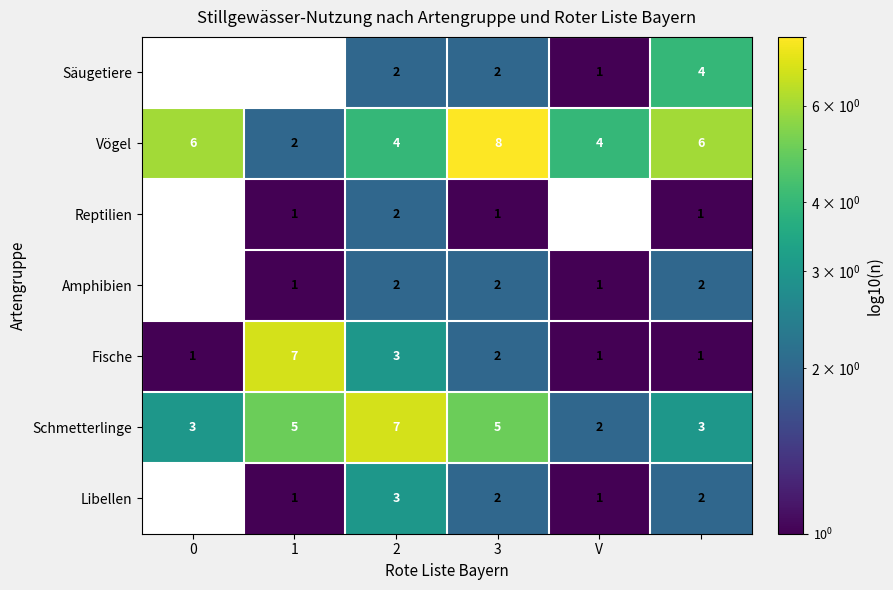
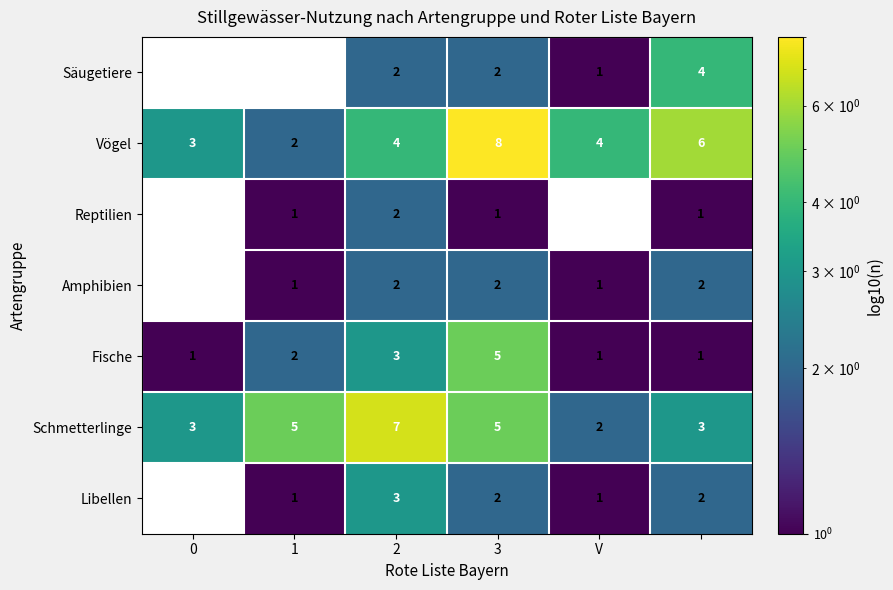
  {
    "Säugetiere": {
      "2": 2,
      "3": 2,
      "V": 1
    },
    "Vögel": {
-     "0": 6,
+     "0": 3,
      "1": 2,
      "2": 4,
      "3": 8,
      "V": 4
    },
    "Reptilien": {
      "1": 1,
      "2": 2,
      "3": 1
    },
    "Amphibien": {
      "1": 1,
      "2": 2,
      "3": 2,
      "V": 1
    },
    "Fische": {
      "0": 1,
-     "1": 7,
+     "1": 2,
      "2": 3,
-     "3": 2,
+     "3": 5,
      "V": 1
    },
    "Schmetterlinge": {
      "0": 3,
      "1": 5,
      "2": 7,
      "3": 5,
      "V": 2
    },
    "Libellen": {
      "1": 1,
      "2": 3,
      "3": 2,
      "V": 1
    }
  }
